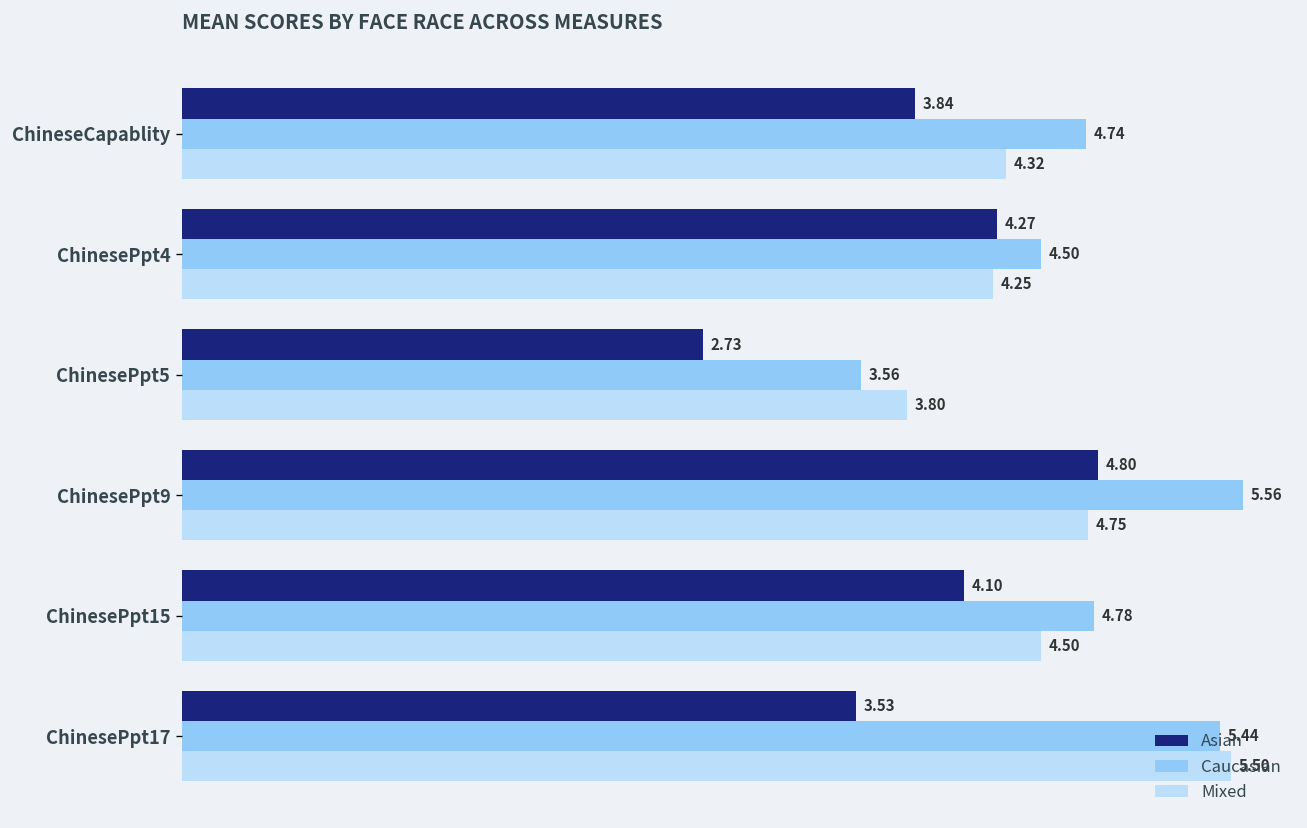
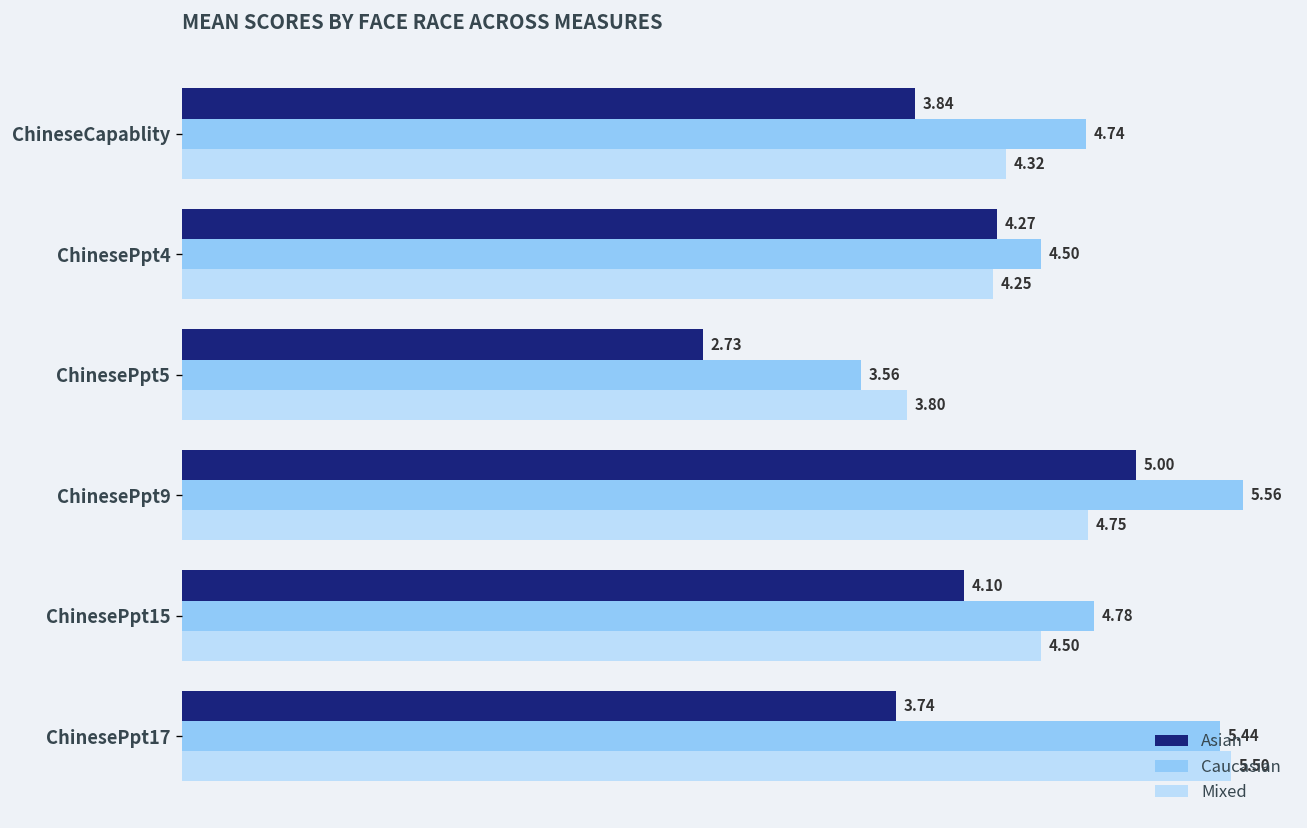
  {
    "Asian": {
      "ChineseCapablity": 3.84,
      "ChinesePpt4": 4.27,
      "ChinesePpt5": 2.73,
-     "ChinesePpt9": 4.80,
+     "ChinesePpt9": 5.00,
      "ChinesePpt15": 4.10,
-     "ChinesePpt17": 3.53
+     "ChinesePpt17": 3.74
    }
  }
